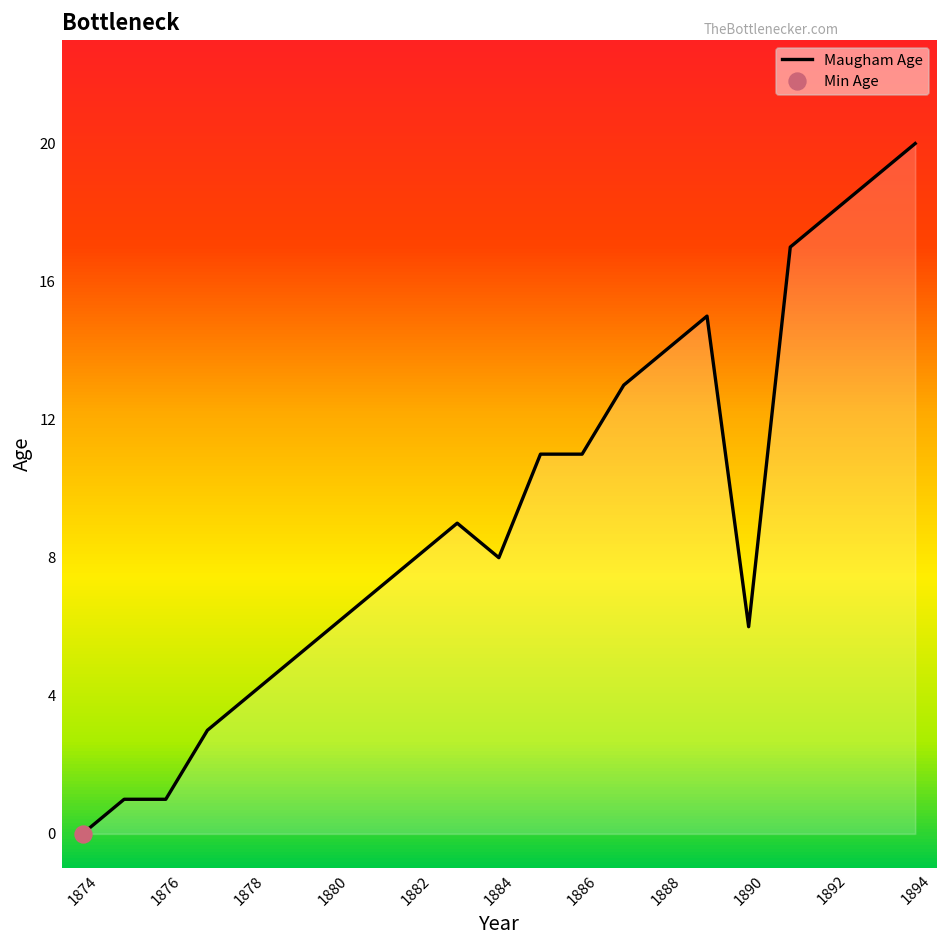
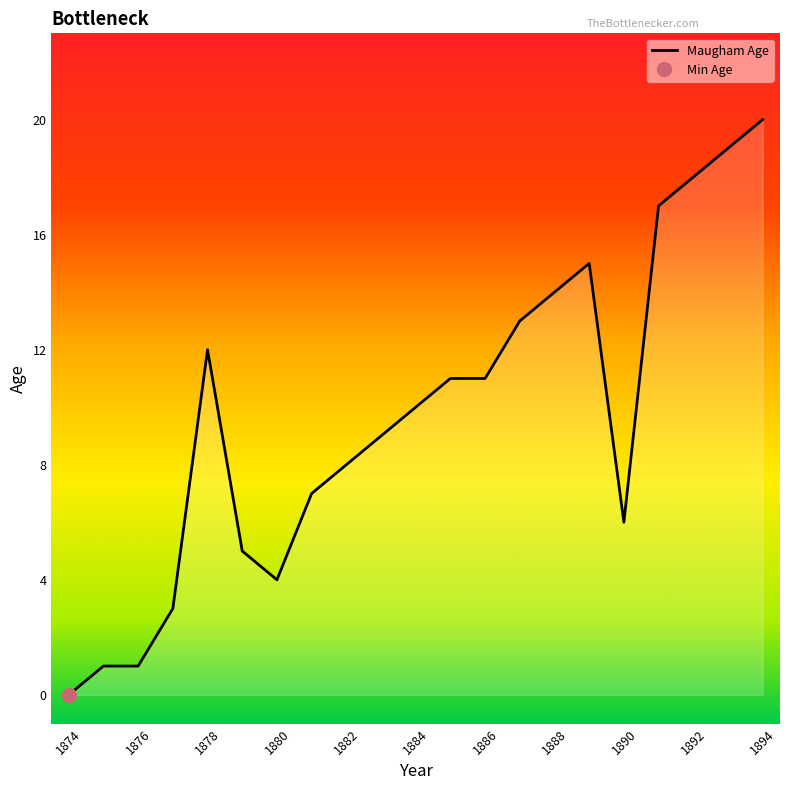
  {
    "Maugham Age": {
      "1876": 1,
-     "1878": 4,
-     "1880": 6,
+     "1878": 12,
+     "1880": 4,
      "1882": 8,
-     "1884": 8,
+     "1884": 10,
      "1886": 11,
      "1888": 14,
      "1890": 6,
      "1892": 18,
      "1894": 20
    }
  }
